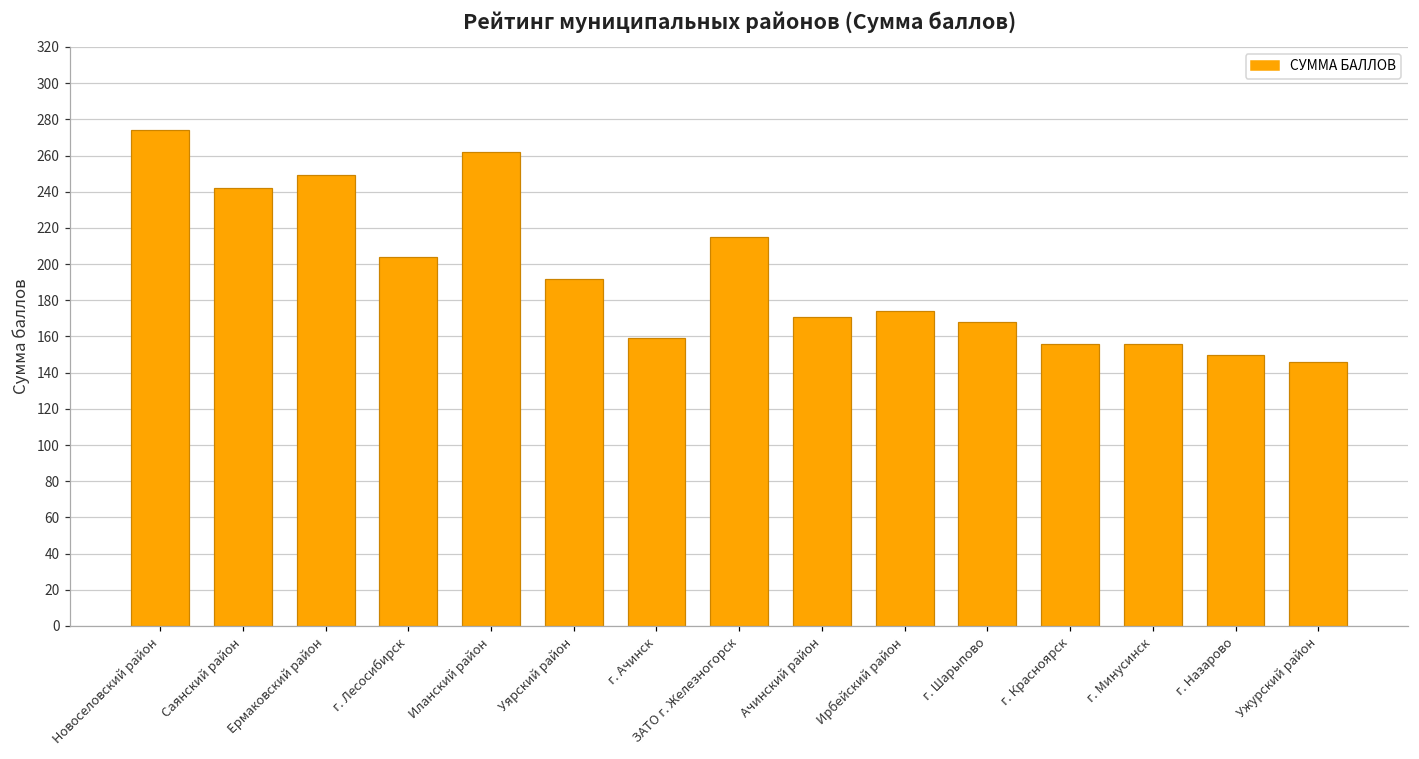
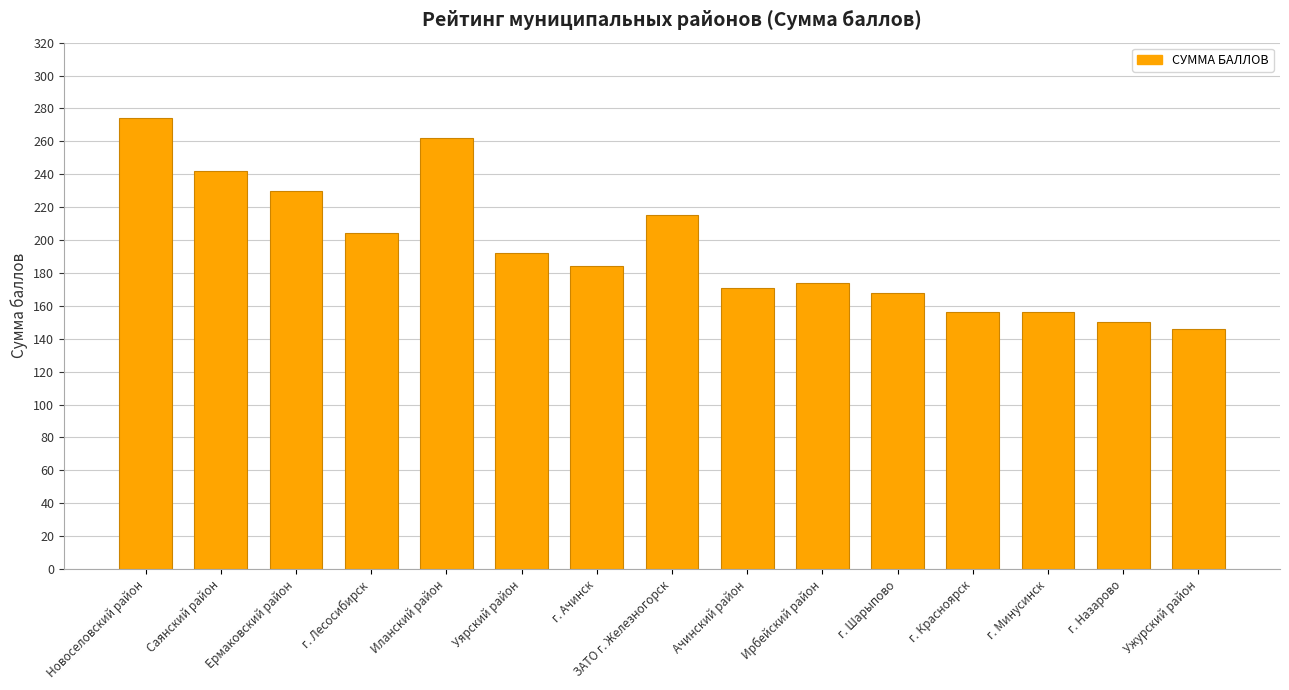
  {
    "Новоселовский район": 274,
    "Саянский район": 242,
-   "Ермаковский район": 249,
+   "Ермаковский район": 230,
    "г. Лесосибирск": 204,
    "Иланский район": 262,
    "Уярский район": 192,
-   "г. Ачинск": 159,
+   "г. Ачинск": 184,
    "ЗАТО г. Железногорск": 215,
    "Ачинский район": 171,
    "Ирбейский район": 174,
    "г. Шарыпово": 168,
    "г. Красноярск": 156,
    "г. Минусинск": 156,
    "г. Назарово": 150,
    "Ужурский район": 146
  }
